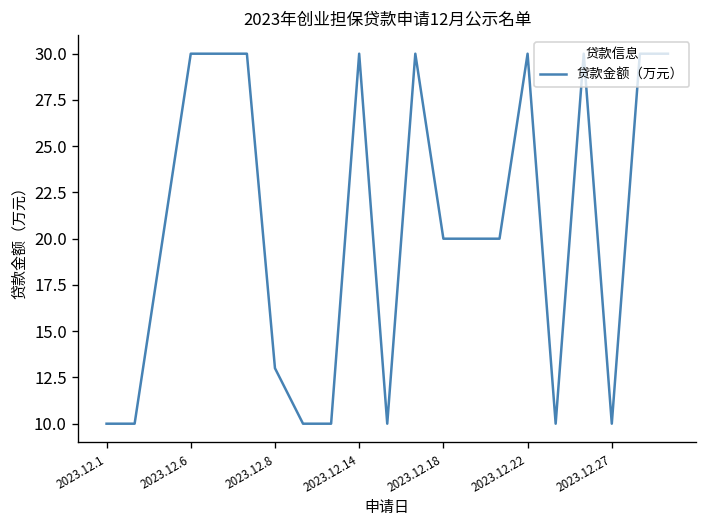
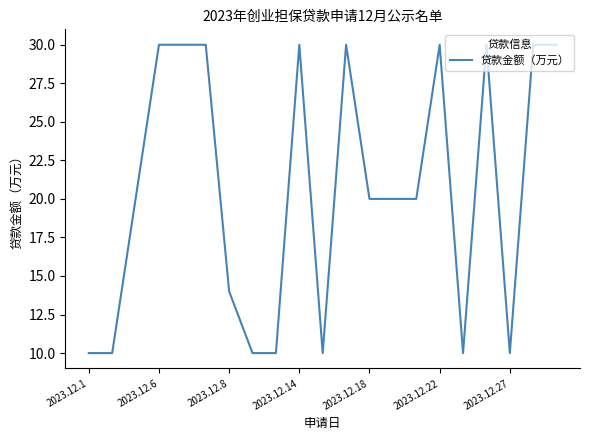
  {
    "2023.12.1": 10,
-   "2023.12.8": 13,
+   "2023.12.8": 14,
    "2023.12.14": 30
  }
